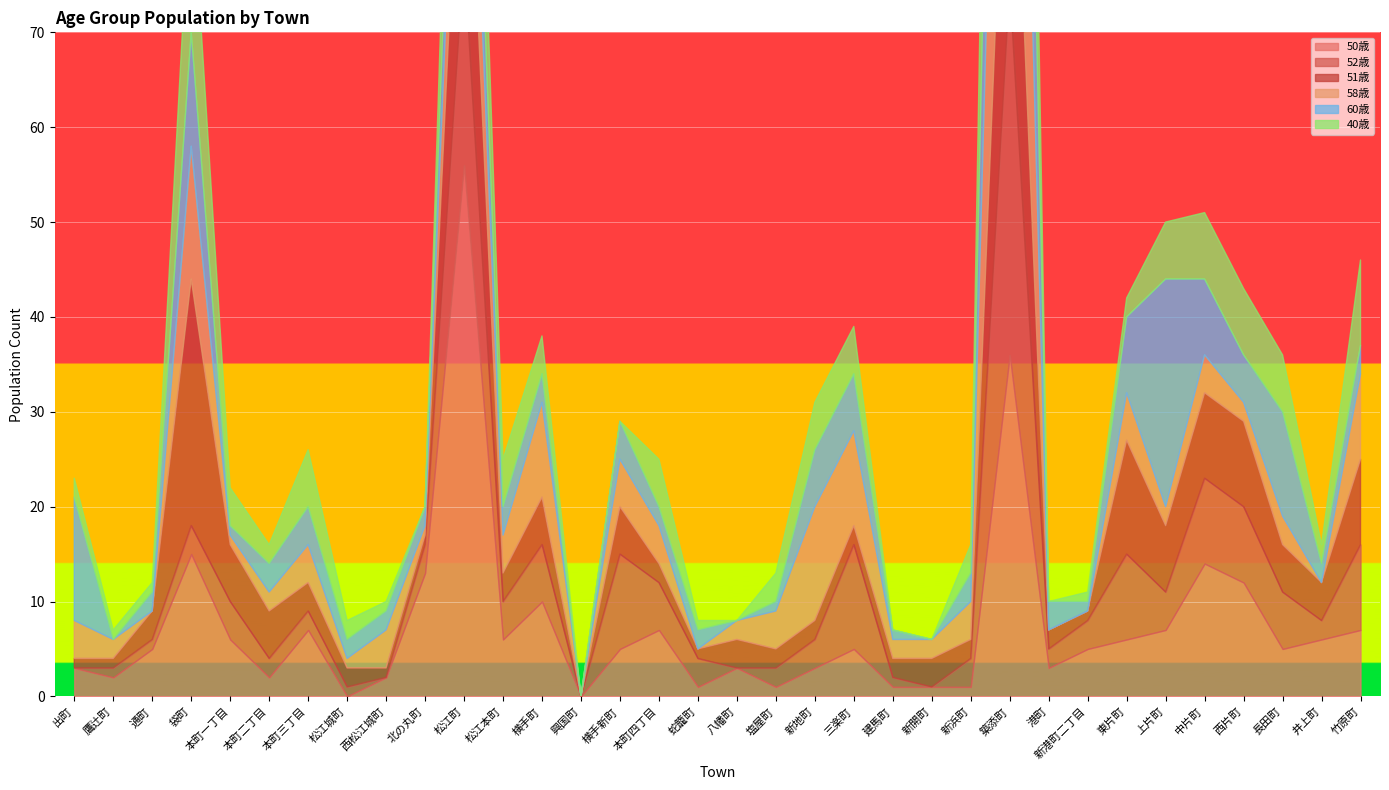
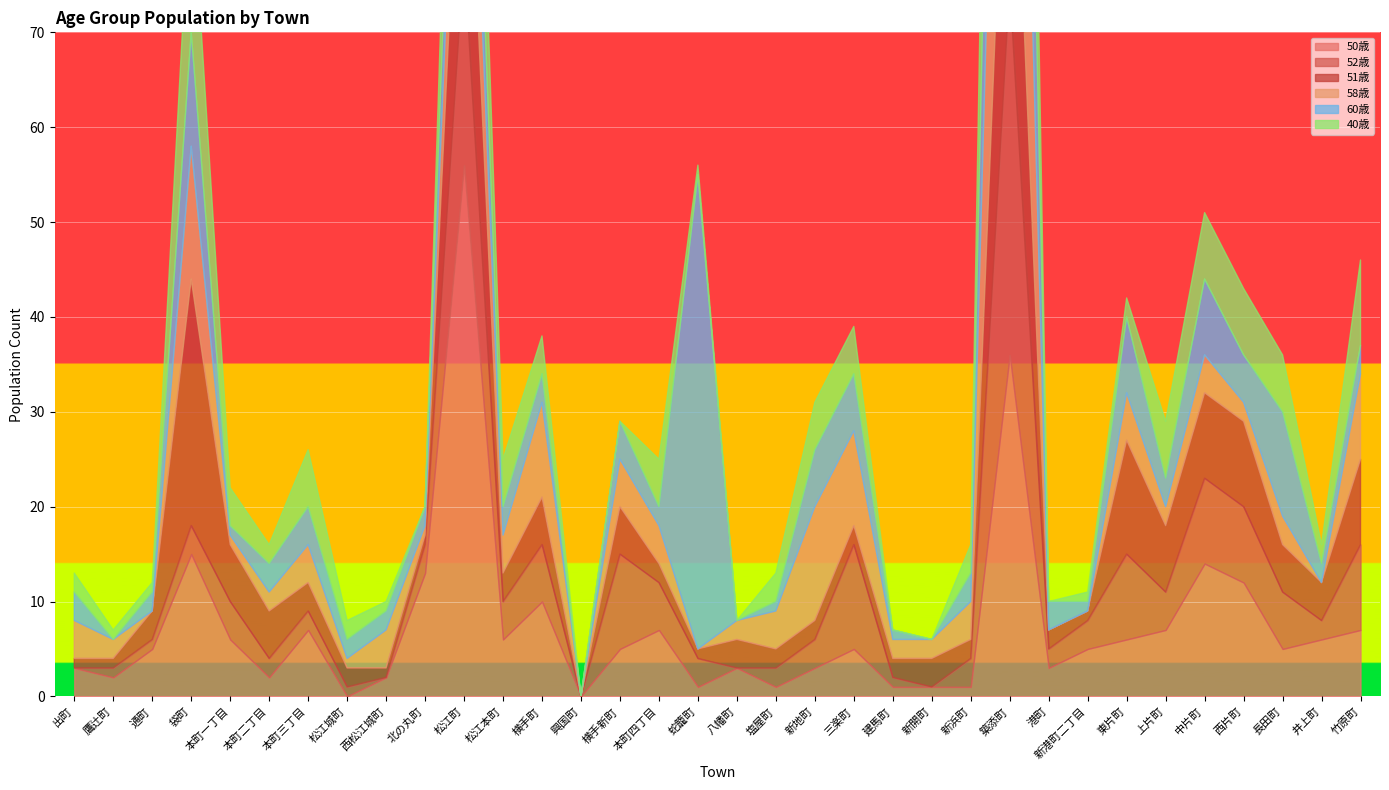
  {
    "60歳": {
-     "出町": 13,
+     "出町": 3,
      "通町": 2,
      "袋町": 12,
      "本町一丁目": 1,
      "本町二丁目": 3,
      "本町三丁目": 4,
      "松江城町": 2,
      "西松江城町": 2,
      "松江本町": 3,
      "横手町": 3,
      "本町四丁目": 2,
-     "蛇籠町": 2,
+     "蛇籠町": 50,
      "塩屋町": 1,
      "新地町": 6,
      "三楽町": 6,
      "新浜町": 3,
      "新港町二丁目": 1,
      "東片町": 8,
-     "上片町": 24,
+     "上片町": 3,
      "中片町": 8,
      "西片町": 5,
      "長田町": 11,
      "井上町": 2,
      "竹原町": 3
    },
    "40歳": {
      "出町": 2,
      "鷹辻町": 1,
      "通町": 1,
      "本町一丁目": 4,
      "本町二丁目": 2,
      "本町三丁目": 6,
      "松江城町": 2,
      "西松江城町": 1,
      "松江本町": 5,
      "横手町": 4,
      "本町四丁目": 5,
      "蛇籠町": 1,
      "塩屋町": 3,
      "新地町": 5,
      "三楽町": 5,
      "新浜町": 3,
      "新港町二丁目": 1,
      "東片町": 2,
      "上片町": 6,
      "中片町": 7,
      "西片町": 7,
      "長田町": 6,
      "井上町": 2,
      "竹原町": 9
    }
  }
